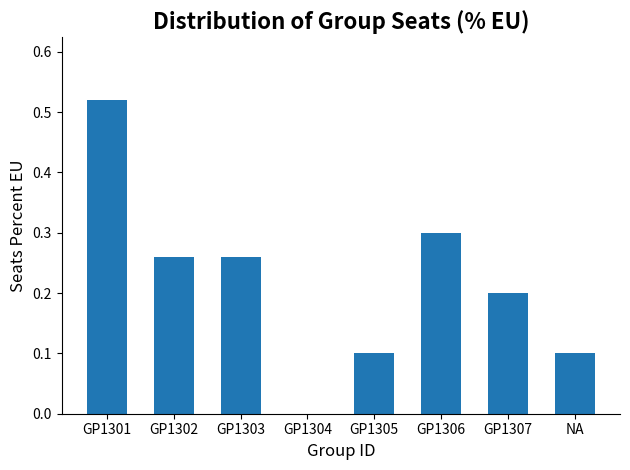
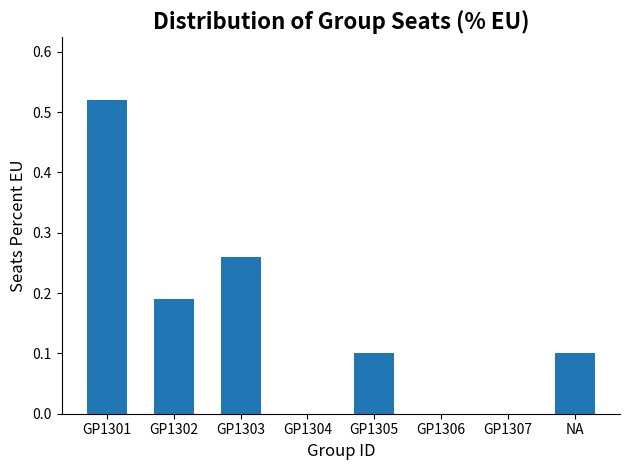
  {
    "GP1301": 0.52,
-   "GP1302": 0.26,
+   "GP1302": 0.19,
    "GP1303": 0.26,
    "GP1304": 0.00,
    "GP1305": 0.10,
-   "GP1306": 0.3,
-   "GP1307": 0.2,
+   "GP1306": 0.0,
+   "GP1307": 0.0,
    "NA": 0.10
  }
